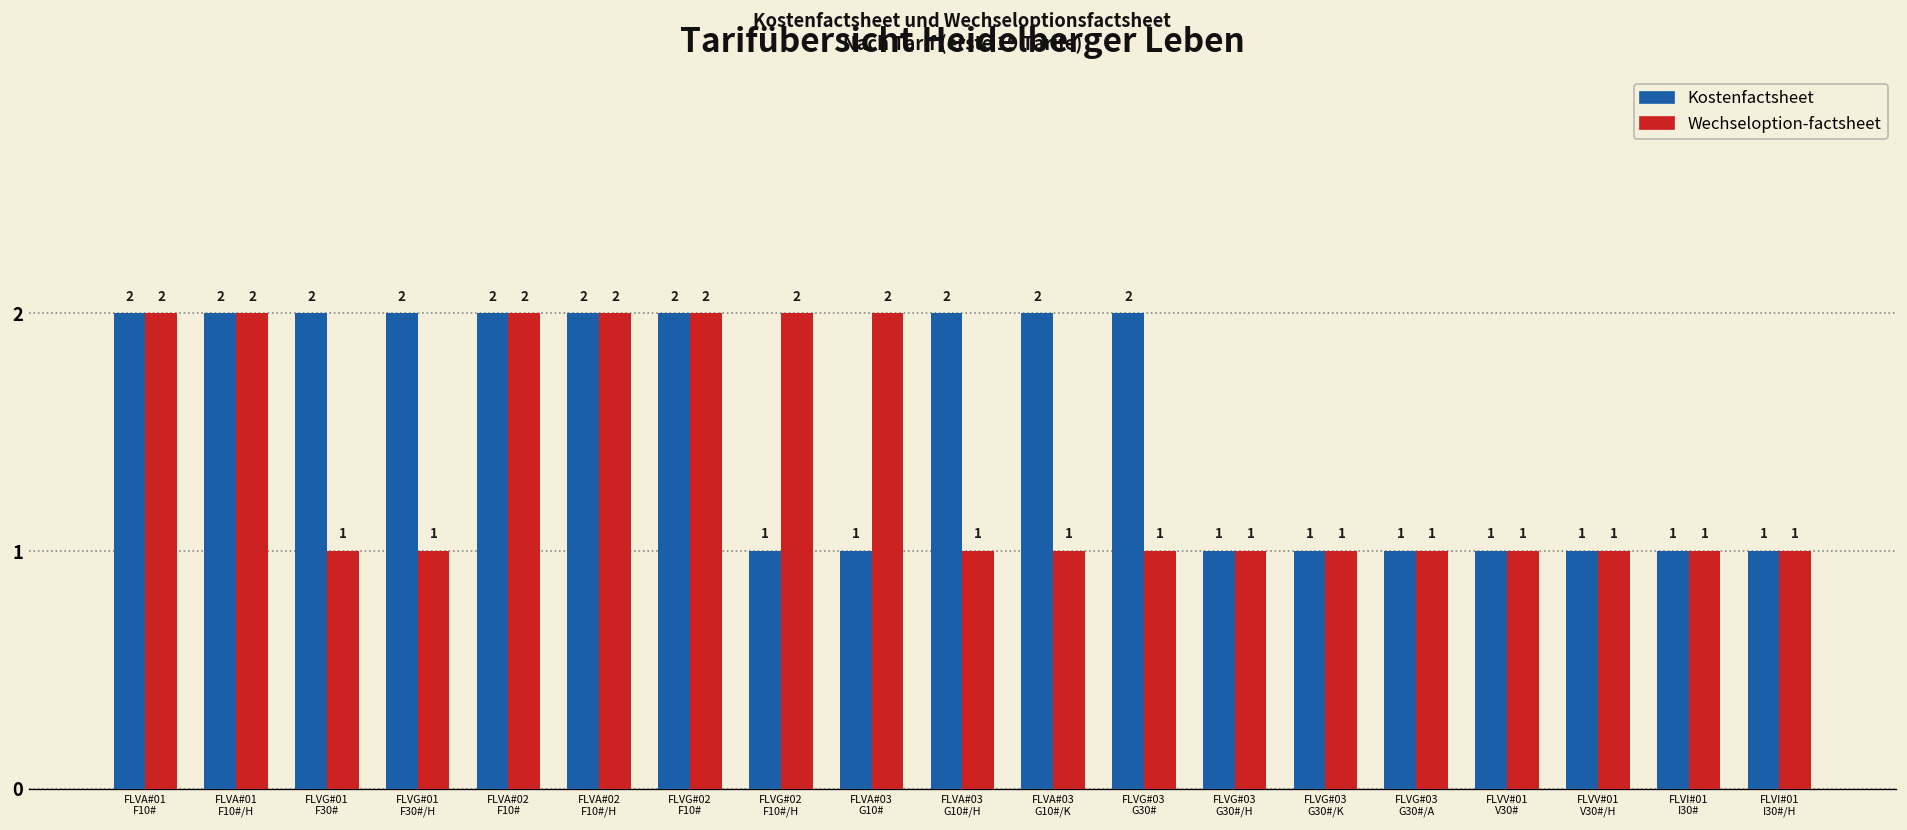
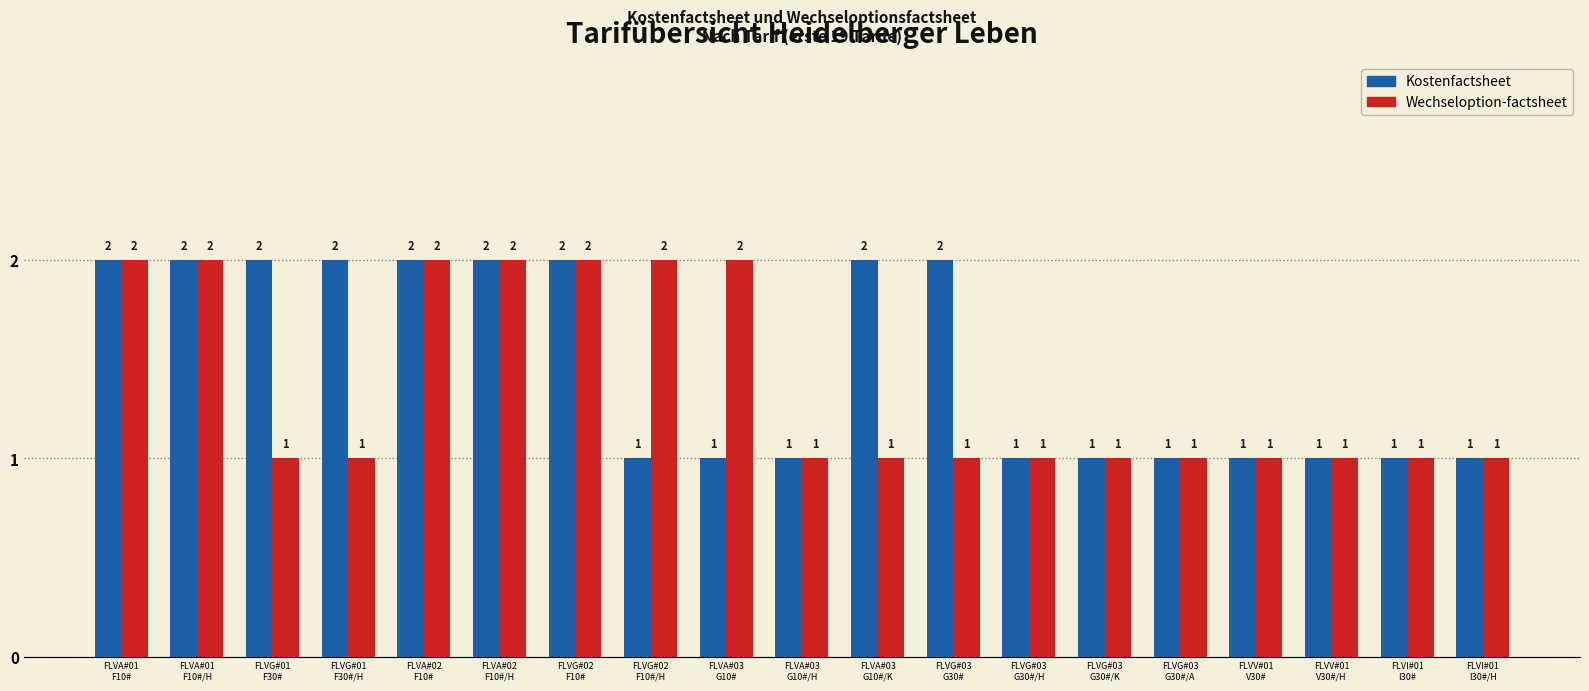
  {
    "Kostenfactsheet": {
      "FLVA#01 F10#": 2,
      "FLVA#01 F10#/H": 2,
      "FLVG#01 F30#": 2,
      "FLVG#01 F30#/H": 2,
      "FLVA#02 F10#": 2,
      "FLVA#02 F10#/H": 2,
      "FLVG#02 F10#": 2,
      "FLVG#02 F10#/H": 1,
      "FLVA#03 G10#": 1,
-     "FLVA#03 G10#/H": 2,
+     "FLVA#03 G10#/H": 1,
      "FLVA#03 G10#/K": 2,
      "FLVG#03 G30#": 2,
      "FLVG#03 G30#/H": 1,
      "FLVG#03 G30#/K": 1,
      "FLVG#03 G30#/A": 1,
      "FLVV#01 V30#": 1,
      "FLVV#01 V30#/H": 1,
      "FLVI#01 I30#": 1,
      "FLVI#01 I30#/H": 1
    },
    "Wechseloption-factsheet": {
      "FLVA#01 F10#": 2,
      "FLVA#01 F10#/H": 2,
      "FLVG#01 F30#": 1,
      "FLVG#01 F30#/H": 1,
      "FLVA#02 F10#": 2,
      "FLVA#02 F10#/H": 2,
      "FLVG#02 F10#": 2,
      "FLVG#02 F10#/H": 2,
      "FLVA#03 G10#": 2,
      "FLVA#03 G10#/H": 1,
      "FLVA#03 G10#/K": 1,
      "FLVG#03 G30#": 1,
      "FLVG#03 G30#/H": 1,
      "FLVG#03 G30#/K": 1,
      "FLVG#03 G30#/A": 1,
      "FLVV#01 V30#": 1,
      "FLVV#01 V30#/H": 1,
      "FLVI#01 I30#": 1,
      "FLVI#01 I30#/H": 1
    }
  }
